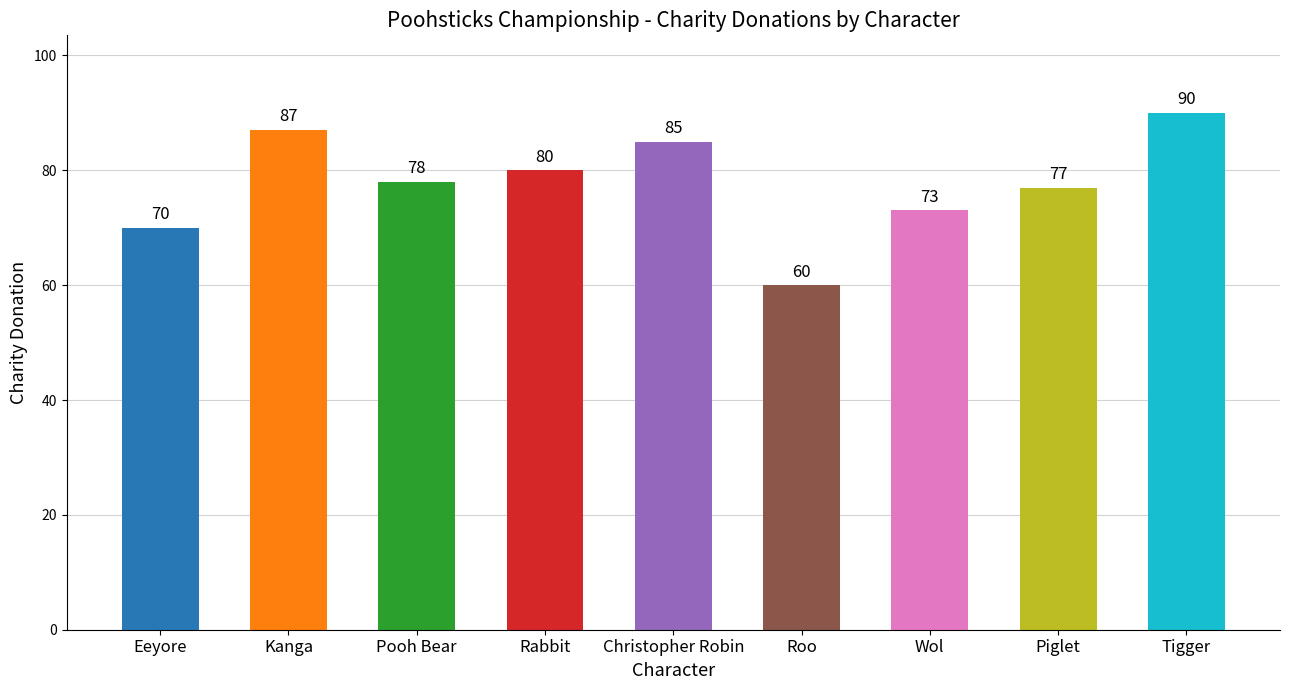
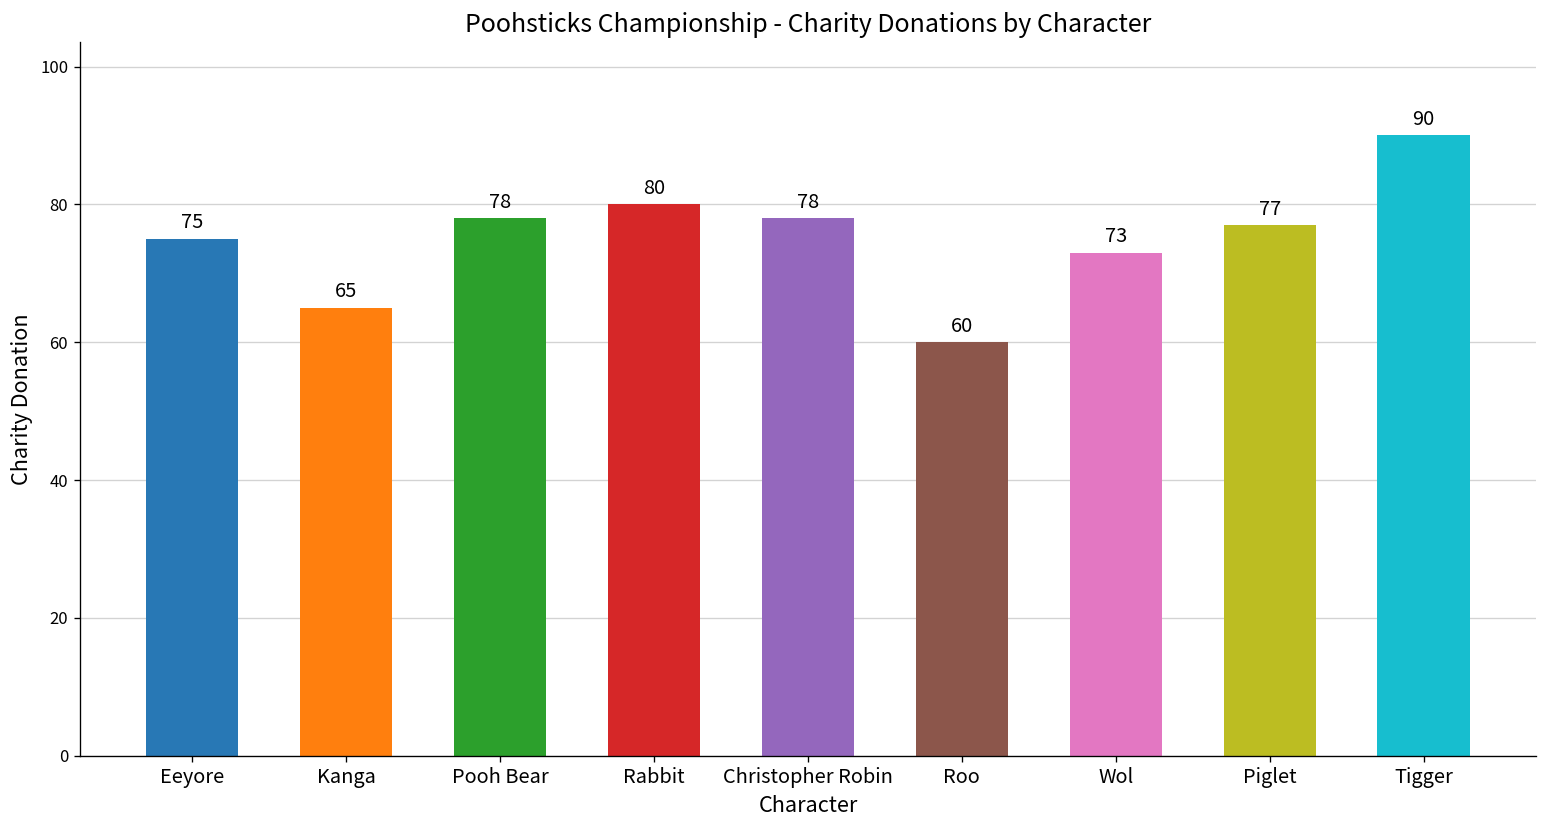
  {
-   "Eeyore": 70,
-   "Kanga": 87,
+   "Eeyore": 75,
+   "Kanga": 65,
    "Pooh Bear": 78,
    "Rabbit": 80,
-   "Christopher Robin": 85,
+   "Christopher Robin": 78,
    "Roo": 60,
    "Wol": 73,
    "Piglet": 77,
    "Tigger": 90
  }
